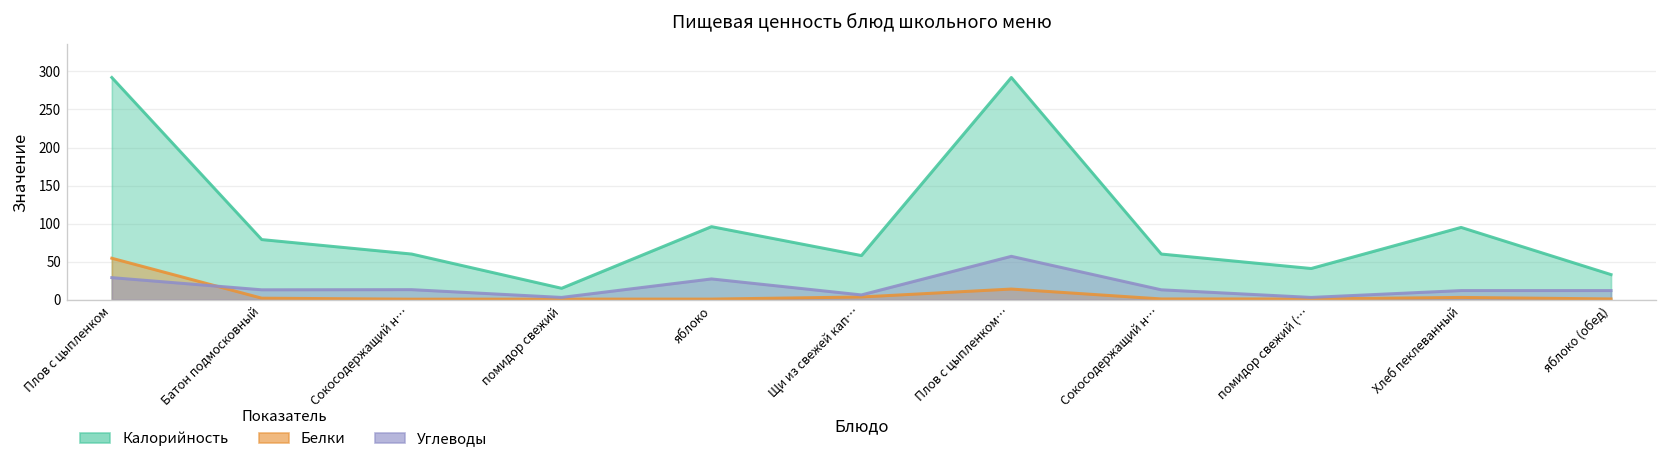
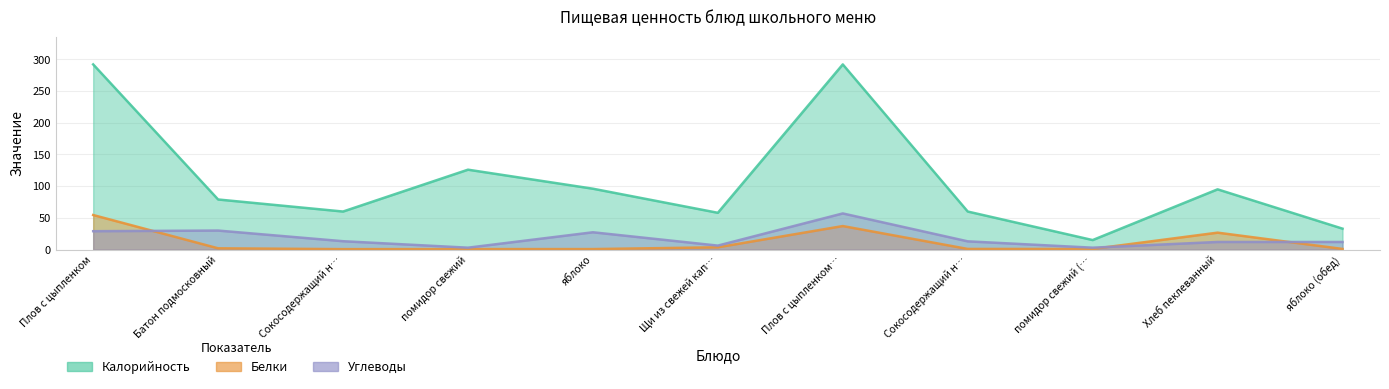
  {
    "Калорийность": {
      "Плов с цыпленком": 290,
      "Батон подмосковный": 80,
-     "помидор свежий": 20,
+     "помидор свежий": 130,
      "яблоко": 100,
      "Щи из свежей кап…": 60,
      "Плов с цыпленком…": 290,
-     "помидор свежий (…": 40,
+     "помидор свежий (…": 20,
      "Хлеб пеклеванный": 100,
      "яблоко (обед)": 30
    },
    "Белки": {
      "Плов с цыпленком": 50,
      "Батон подмосковный": 0,
      "яблоко": 0,
-     "Плов с цыпленком…": 10,
-     "Хлеб пеклеванный": 0,
+     "Плов с цыпленком…": 40,
+     "Хлеб пеклеванный": 30,
      "яблоко (обед)": 0
    },
    "Углеводы": {
      "Плов с цыпленком": 30,
-     "Батон подмосковный": 10,
+     "Батон подмосковный": 30,
      "яблоко": 30,
      "Плов с цыпленком…": 60,
      "Хлеб пеклеванный": 10,
      "яблоко (обед)": 10
    }
  }
